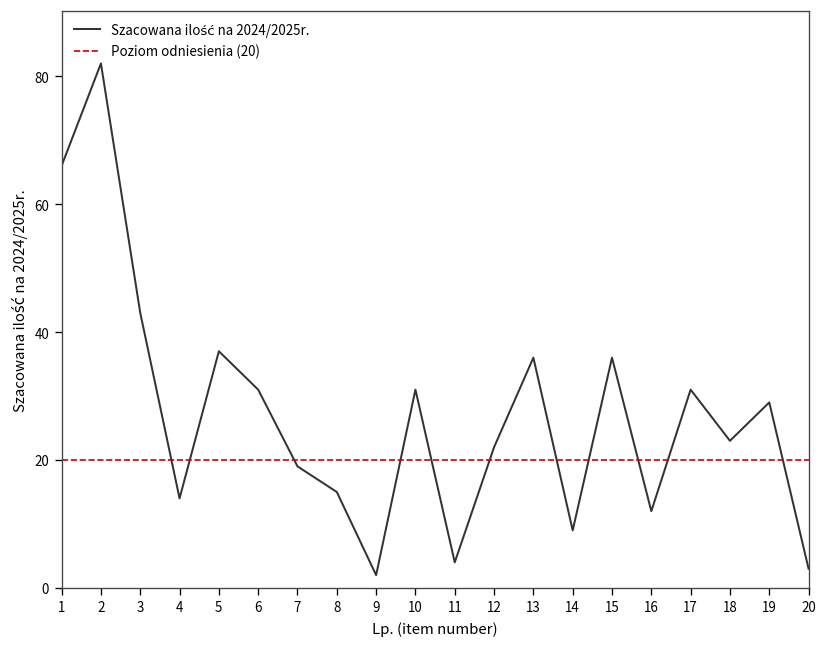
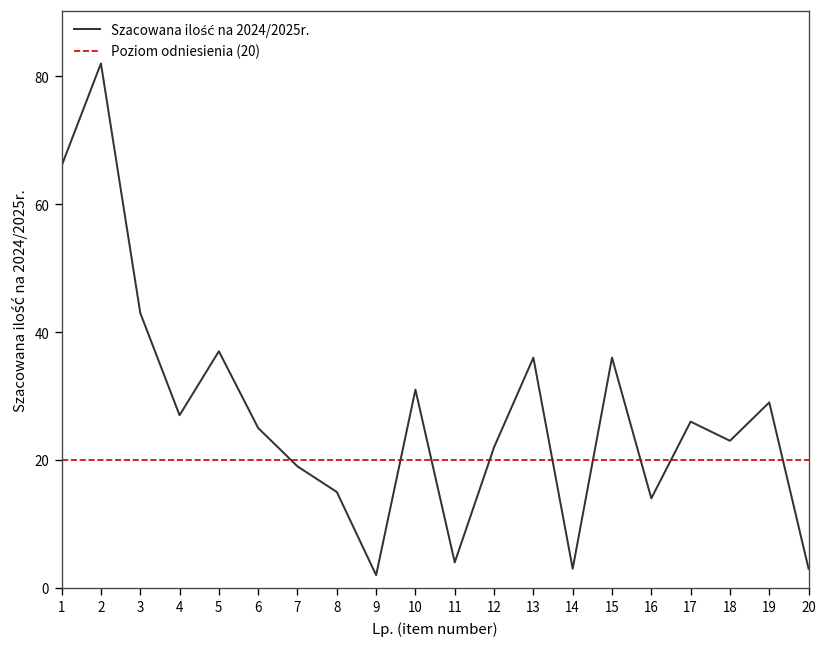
  {
    "1": 66,
    "2": 82,
    "3": 43,
-   "4": 14,
+   "4": 27,
    "5": 37,
-   "6": 31,
+   "6": 25,
    "7": 19,
    "8": 15,
    "9": 2,
    "10": 31,
    "11": 4,
    "12": 22,
    "13": 36,
-   "14": 9,
+   "14": 3,
    "15": 36,
-   "16": 12,
-   "17": 31,
+   "16": 14,
+   "17": 26,
    "18": 23,
    "19": 29,
    "20": 3
  }
